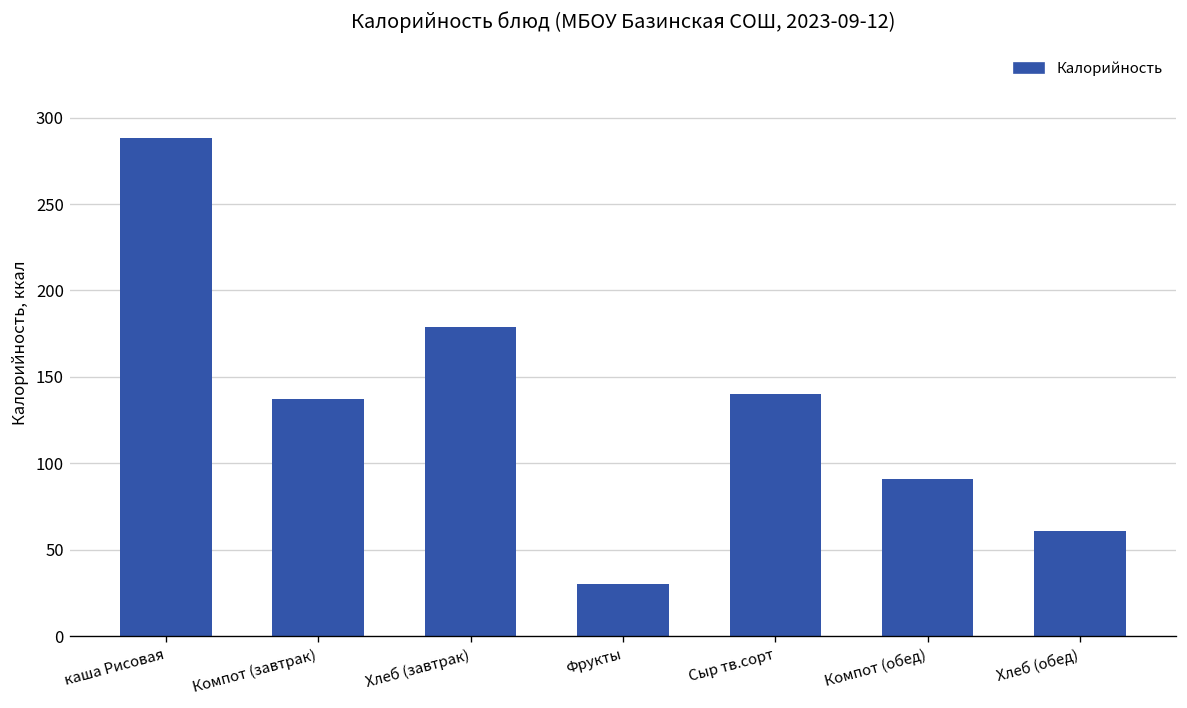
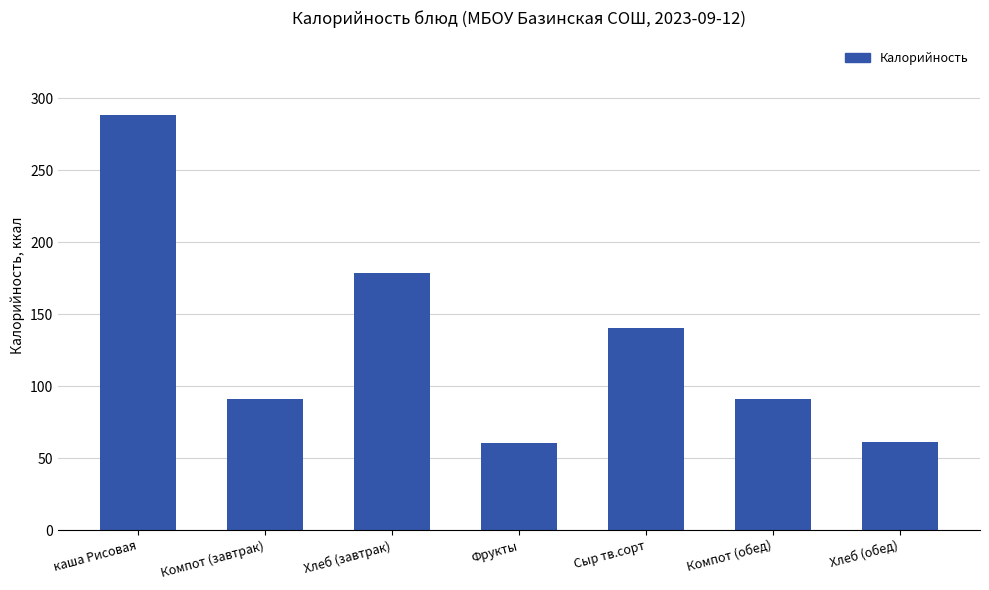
  {
    "каша Рисовая": 288,
-   "Компот (завтрак)": 137,
+   "Компот (завтрак)": 91,
    "Хлеб (завтрак)": 179,
-   "Фрукты": 30,
+   "Фрукты": 61,
    "Сыр тв.сорт": 140,
    "Компот (обед)": 91,
    "Хлеб (обед)": 61
  }
